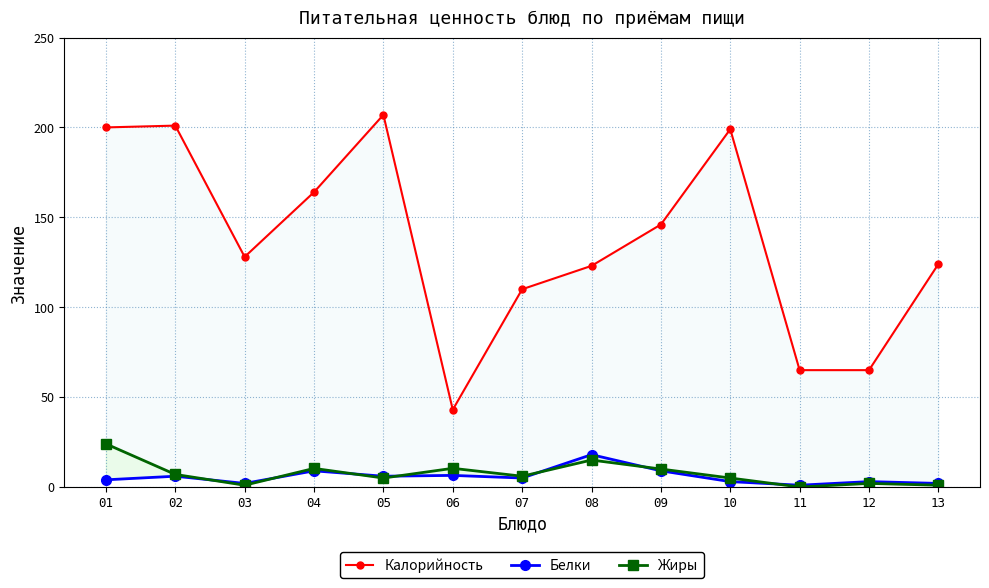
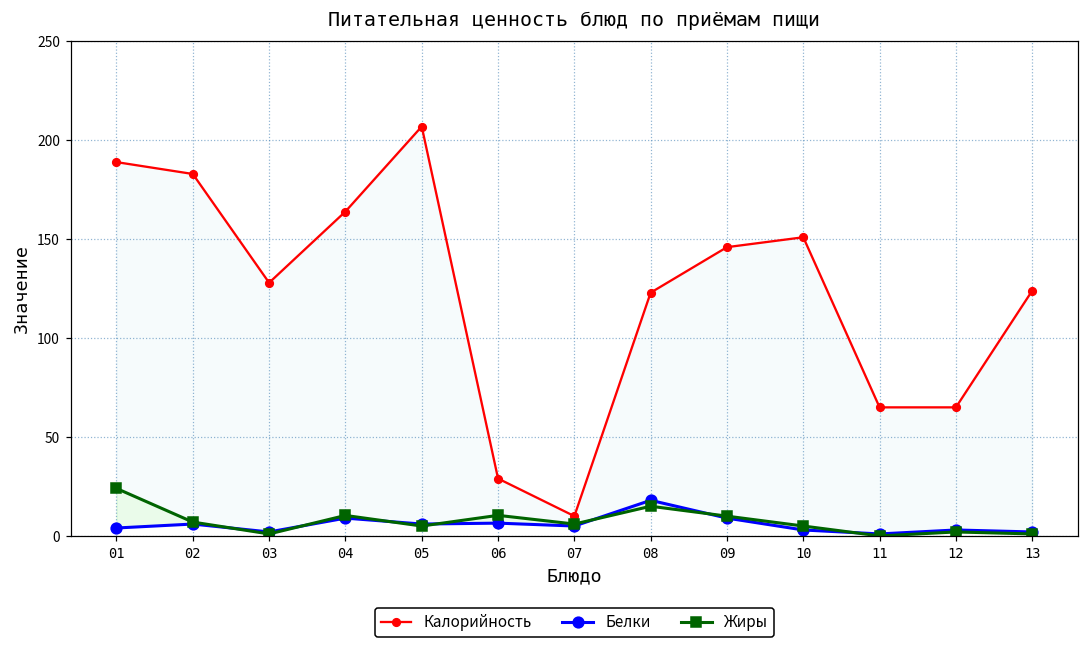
  {
    "Калорийность": {
-     "01": 200,
-     "02": 201,
+     "01": 189,
+     "02": 183,
      "03": 128,
      "04": 164,
      "05": 207,
-     "06": 43,
-     "07": 110,
+     "06": 29,
+     "07": 10,
      "08": 123,
      "09": 146,
-     "10": 199,
+     "10": 151,
      "11": 65,
      "12": 65,
      "13": 124
    },
    "Белки": {
      "01": 4,
      "06": 6,
      "10": 3
    },
    "Жиры": {
      "08": 15
    }
  }
